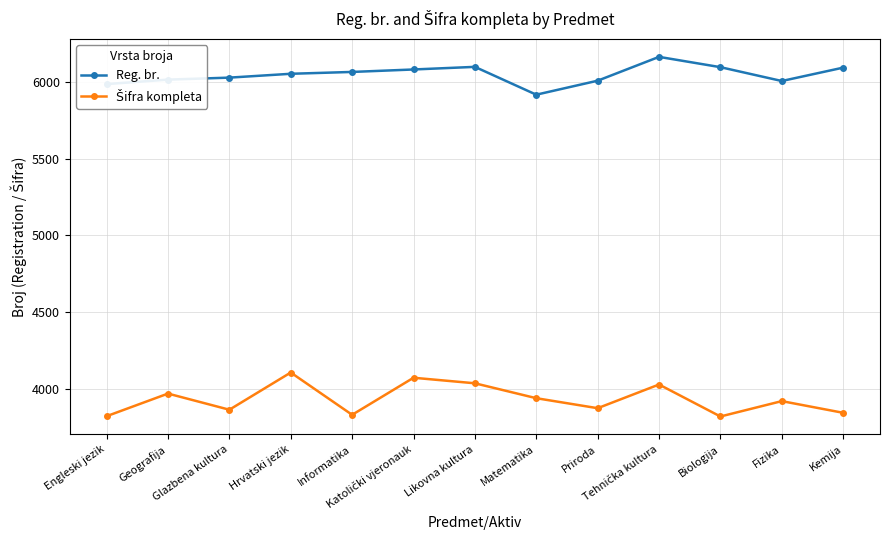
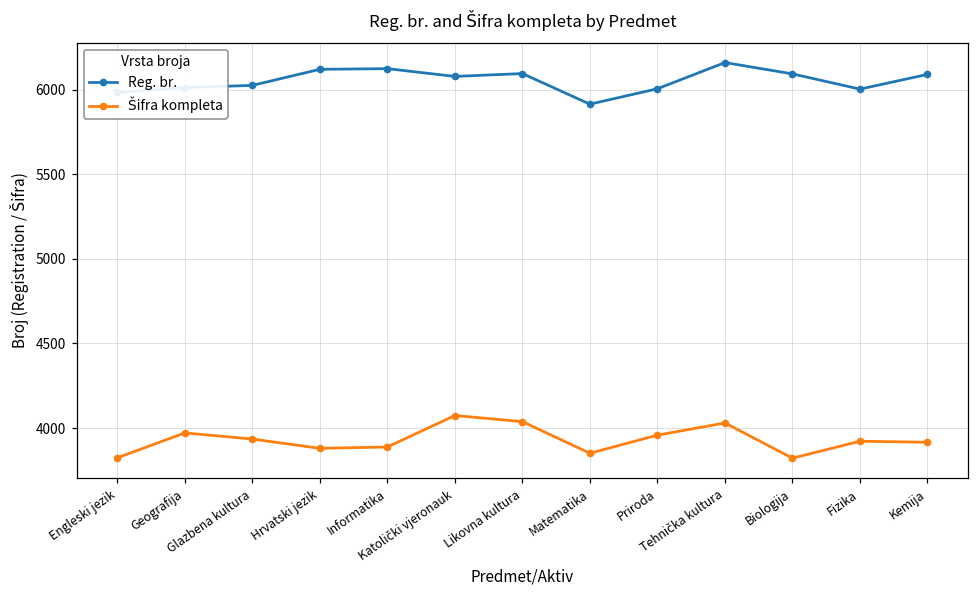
  {
    "Reg. br.": {
      "Glazbena kultura": 6030,
-     "Hrvatski jezik": 6050,
-     "Informatika": 6060,
+     "Hrvatski jezik": 6120,
+     "Informatika": 6130,
      "Katolički vjeronauk": 6080,
      "Likovna kultura": 6100,
      "Matematika": 5920,
      "Priroda": 6010,
      "Tehnička kultura": 6160,
      "Biologija": 6090,
      "Fizika": 6000,
      "Kemija": 6090
    },
    "Šifra kompleta": {
      "Engleski jezik": 3820,
      "Geografija": 3970,
-     "Glazbena kultura": 3870,
-     "Hrvatski jezik": 4110,
-     "Informatika": 3830,
+     "Glazbena kultura": 3940,
+     "Hrvatski jezik": 3880,
+     "Informatika": 3890,
      "Katolički vjeronauk": 4070,
      "Likovna kultura": 4040,
-     "Matematika": 3940,
-     "Priroda": 3880,
+     "Matematika": 3850,
+     "Priroda": 3960,
      "Tehnička kultura": 4030,
      "Biologija": 3820,
      "Fizika": 3920,
-     "Kemija": 3850
+     "Kemija": 3920
    }
  }
